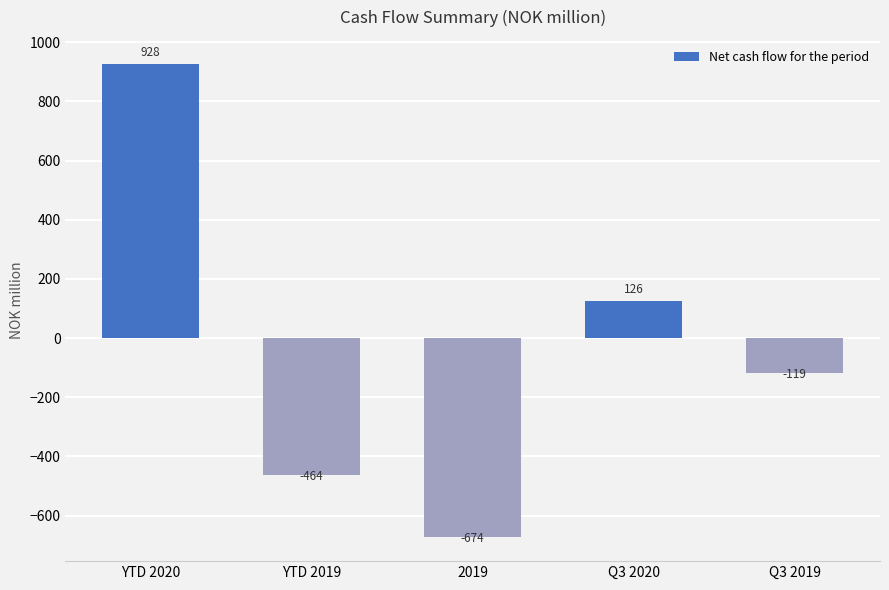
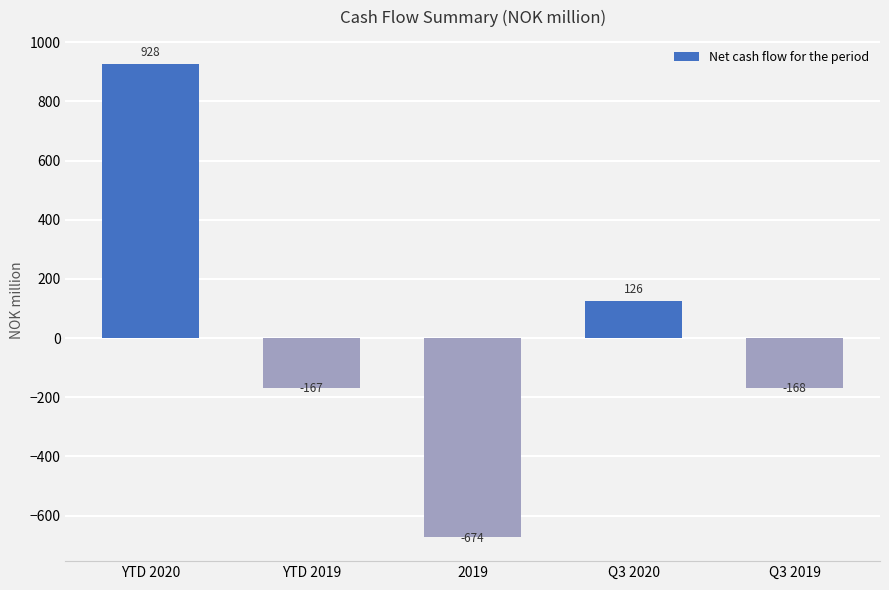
  {
    "YTD 2020": 928,
-   "YTD 2019": -464,
+   "YTD 2019": -167,
    "2019": -674,
    "Q3 2020": 126,
-   "Q3 2019": -119
+   "Q3 2019": -168
  }
